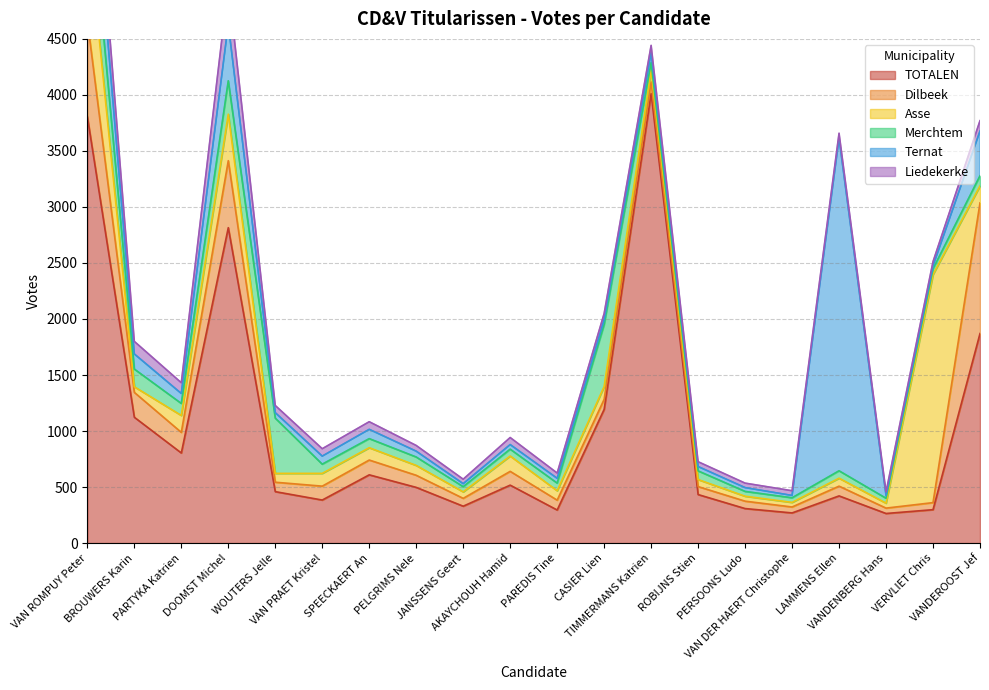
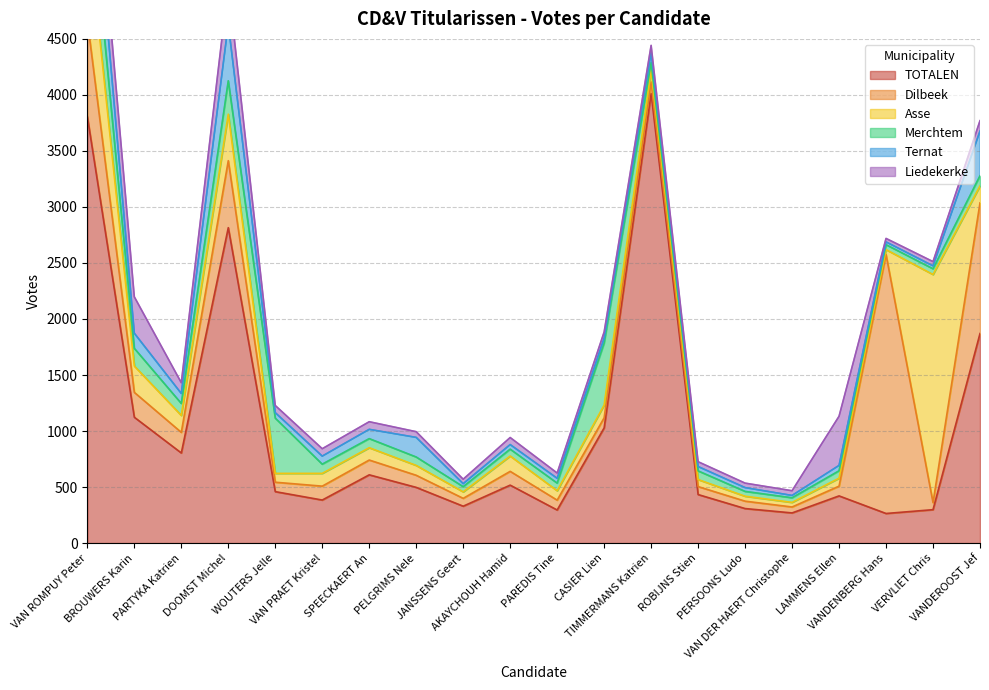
  {
    "TOTALEN": {
      "VAN ROMPUY Peter": 3810,
      "BROUWERS Karin": 1120,
      "PARTYKA Katrien": 800,
      "DOOMST Michel": 2820,
      "WOUTERS Jelle": 460,
      "VAN PRAET Kristel": 380,
      "SPEECKAERT An": 610,
      "PELGRIMS Nele": 500,
      "JANSSENS Geert": 330,
      "AKAYCHOUH Hamid": 520,
      "PAREDIS Tine": 300,
-     "CASIER Lien": 1190,
+     "CASIER Lien": 1030,
      "TIMMERMANS Katrien": 4010,
      "ROBIJNS Stien": 430,
      "PERSOONS Ludo": 310,
      "VAN DER HAERT Christophe": 270,
      "LAMMENS Ellen": 420,
      "VANDENBERG Hans": 260,
      "VERVLIET Chris": 300,
      "VANDEROOST Jef": 1870
    },
    "Dilbeek": {
      "BROUWERS Karin": 220,
      "PARTYKA Katrien": 180,
      "DOOMST Michel": 600,
      "WOUTERS Jelle": 80,
      "VAN PRAET Kristel": 120,
      "SPEECKAERT An": 130,
      "PELGRIMS Nele": 110,
      "JANSSENS Geert": 70,
      "AKAYCHOUH Hamid": 120,
      "PAREDIS Tine": 90,
      "CASIER Lien": 90,
      "TIMMERMANS Katrien": 100,
      "ROBIJNS Stien": 70,
      "PERSOONS Ludo": 70,
      "VAN DER HAERT Christophe": 50,
      "LAMMENS Ellen": 90,
-     "VANDENBERG Hans": 50,
+     "VANDENBERG Hans": 2310,
      "VERVLIET Chris": 60,
      "VANDEROOST Jef": 1170
    },
    "Asse": {
-     "BROUWERS Karin": 50,
+     "BROUWERS Karin": 240,
      "PARTYKA Katrien": 150,
      "DOOMST Michel": 420,
      "WOUTERS Jelle": 80,
      "VAN PRAET Kristel": 110,
      "SPEECKAERT An": 110,
      "PELGRIMS Nele": 90,
      "JANSSENS Geert": 60,
      "AKAYCHOUH Hamid": 140,
      "PAREDIS Tine": 80,
      "CASIER Lien": 110,
      "TIMMERMANS Katrien": 100,
      "ROBIJNS Stien": 60,
      "PERSOONS Ludo": 40,
      "VAN DER HAERT Christophe": 40,
      "LAMMENS Ellen": 70,
      "VANDENBERG Hans": 40,
      "VERVLIET Chris": 2040,
      "VANDEROOST Jef": 150
    },
    "Merchtem": {
      "BROUWERS Karin": 160,
      "PARTYKA Katrien": 110,
      "DOOMST Michel": 300,
      "WOUTERS Jelle": 490,
      "VAN PRAET Kristel": 80,
      "SPEECKAERT An": 80,
      "PELGRIMS Nele": 80,
      "JANSSENS Geert": 50,
      "AKAYCHOUH Hamid": 60,
      "PAREDIS Tine": 70,
      "CASIER Lien": 550,
      "TIMMERMANS Katrien": 70,
      "ROBIJNS Stien": 80,
      "PERSOONS Ludo": 40,
      "LAMMENS Ellen": 70,
      "VANDENBERG Hans": 40,
      "VERVLIET Chris": 50,
      "VANDEROOST Jef": 90
    },
    "Ternat": {
      "BROUWERS Karin": 140,
      "PARTYKA Katrien": 90,
      "WOUTERS Jelle": 50,
      "VAN PRAET Kristel": 70,
      "SPEECKAERT An": 80,
-     "PELGRIMS Nele": 50,
+     "PELGRIMS Nele": 180,
      "JANSSENS Geert": 30,
      "AKAYCHOUH Hamid": 40,
      "PAREDIS Tine": 40,
      "CASIER Lien": 40,
      "TIMMERMANS Katrien": 90,
      "ROBIJNS Stien": 40,
      "PERSOONS Ludo": 30,
-     "LAMMENS Ellen": 2970,
+     "LAMMENS Ellen": 50,
      "VANDENBERG Hans": 30,
      "VERVLIET Chris": 30,
      "VANDEROOST Jef": 400
    },
    "Liedekerke": {
-     "BROUWERS Karin": 110,
+     "BROUWERS Karin": 330,
      "PARTYKA Katrien": 100,
      "WOUTERS Jelle": 60,
      "VAN PRAET Kristel": 70,
      "SPEECKAERT An": 70,
      "PELGRIMS Nele": 50,
      "JANSSENS Geert": 40,
      "AKAYCHOUH Hamid": 60,
      "PAREDIS Tine": 50,
      "CASIER Lien": 60,
      "TIMMERMANS Katrien": 70,
      "ROBIJNS Stien": 40,
      "PERSOONS Ludo": 40,
      "VAN DER HAERT Christophe": 40,
-     "LAMMENS Ellen": 40,
+     "LAMMENS Ellen": 440,
      "VANDENBERG Hans": 30,
      "VERVLIET Chris": 40,
      "VANDEROOST Jef": 90
    }
  }
